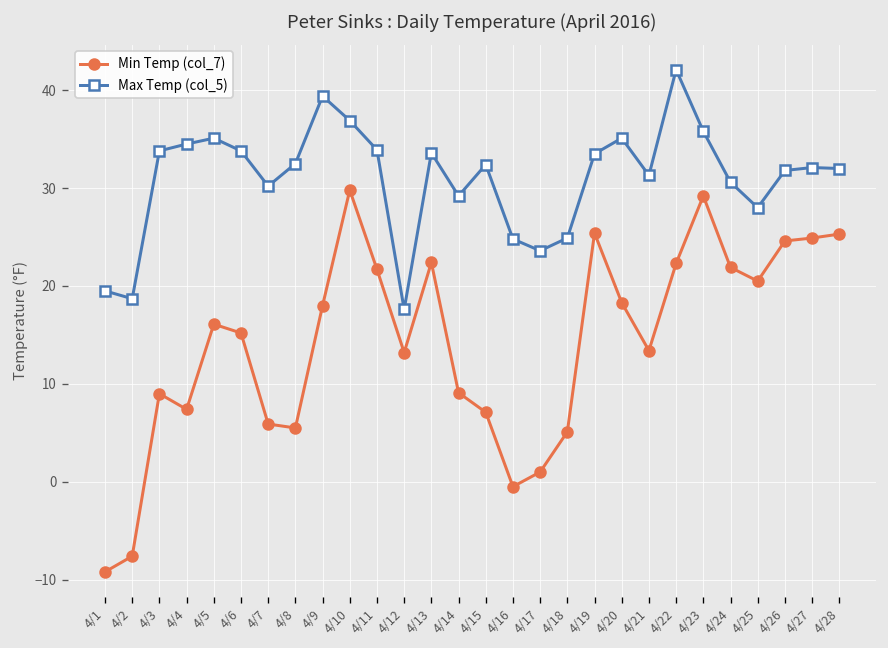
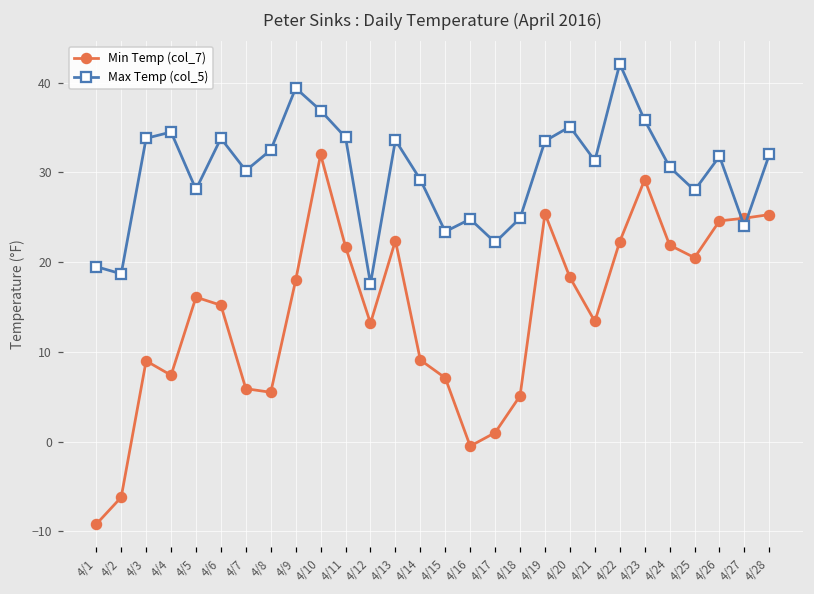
  {
    "Min Temp (col_7)": {
      "4/1": -9,
-     "4/2": -8,
+     "4/2": -6,
      "4/3": 9,
      "4/4": 7,
      "4/5": 16,
      "4/6": 15,
      "4/7": 6,
      "4/8": 6,
      "4/9": 18,
-     "4/10": 30,
+     "4/10": 32,
      "4/11": 22,
      "4/12": 13,
      "4/13": 22,
      "4/14": 9,
      "4/15": 7,
      "4/16": -1,
      "4/17": 1,
      "4/18": 5,
      "4/19": 25,
      "4/20": 18,
      "4/21": 13,
      "4/22": 22,
      "4/23": 29,
      "4/24": 22,
      "4/25": 21,
      "4/26": 25,
      "4/27": 25,
      "4/28": 25
    },
    "Max Temp (col_5)": {
      "4/1": 20,
      "4/2": 19,
      "4/3": 34,
      "4/4": 35,
-     "4/5": 35,
+     "4/5": 28,
      "4/6": 34,
      "4/7": 30,
      "4/8": 33,
      "4/9": 39,
      "4/10": 37,
      "4/11": 34,
      "4/12": 18,
      "4/13": 34,
      "4/14": 29,
-     "4/15": 32,
+     "4/15": 23,
      "4/16": 25,
-     "4/17": 24,
+     "4/17": 22,
      "4/18": 25,
      "4/19": 34,
      "4/20": 35,
      "4/21": 31,
      "4/22": 42,
      "4/23": 36,
      "4/24": 31,
      "4/25": 28,
      "4/26": 32,
-     "4/27": 32,
+     "4/27": 24,
      "4/28": 32
    }
  }
